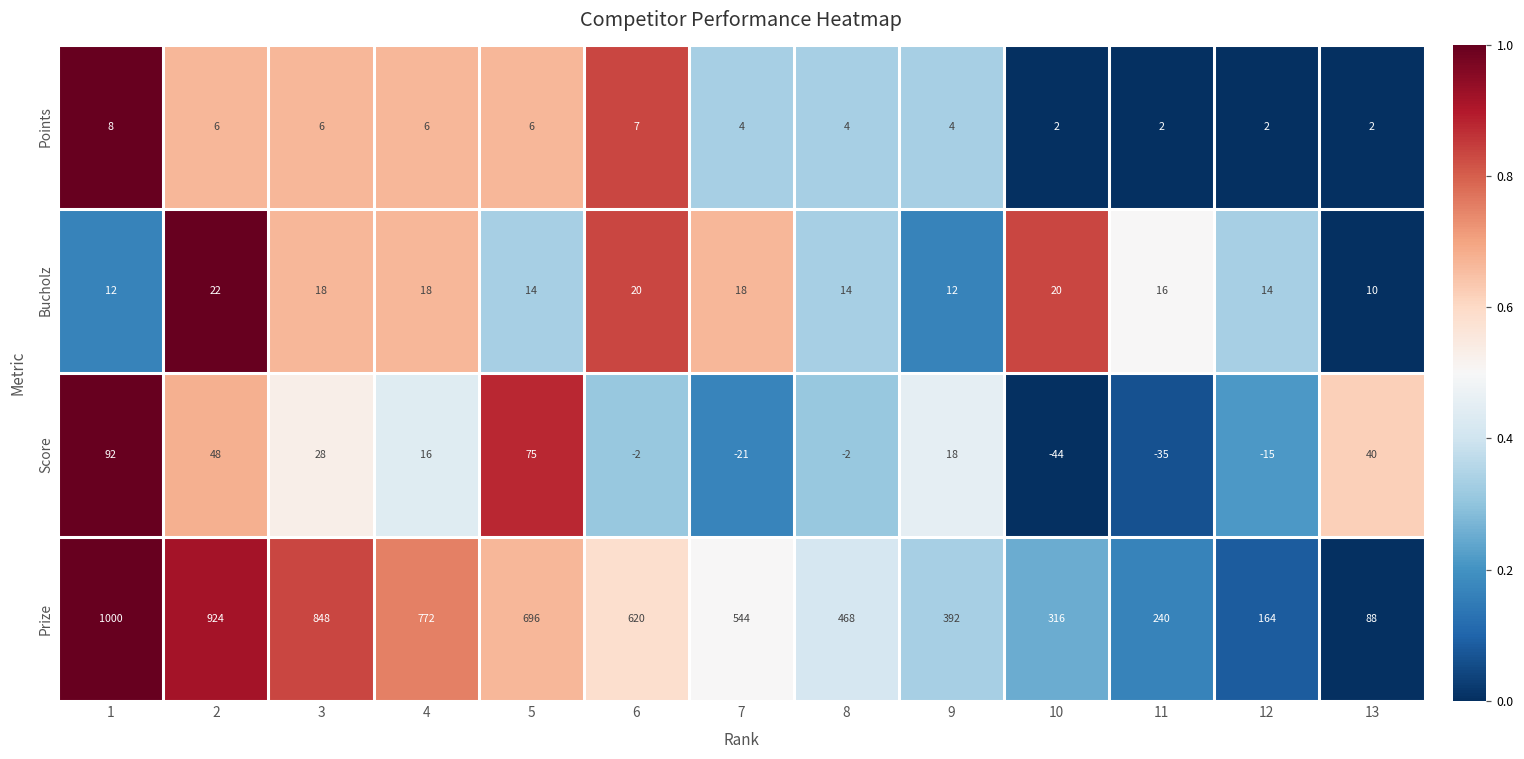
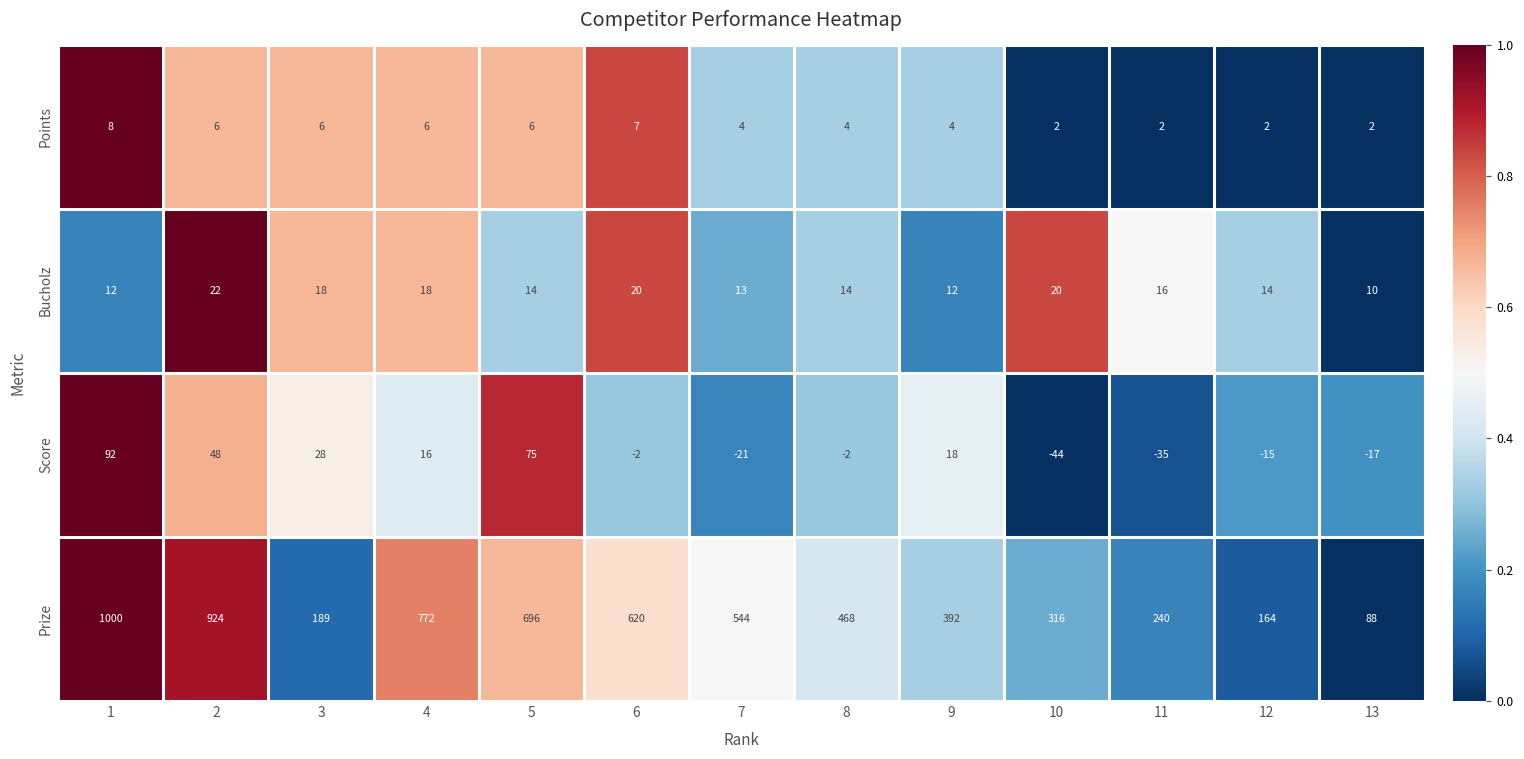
  {
    "Points": {
      "1": 8,
      "2": 6,
      "3": 6,
      "4": 6,
      "5": 6,
      "6": 7,
      "7": 4,
      "8": 4,
      "9": 4,
      "10": 2,
      "11": 2,
      "12": 2,
      "13": 2
    },
    "Bucholz": {
      "1": 12,
      "2": 22,
      "3": 18,
      "4": 18,
      "5": 14,
      "6": 20,
-     "7": 18,
+     "7": 13,
      "8": 14,
      "9": 12,
      "10": 20,
      "11": 16,
      "12": 14,
      "13": 10
    },
    "Score": {
      "1": 92,
      "2": 48,
      "3": 28,
      "4": 16,
      "5": 75,
      "6": -2,
      "7": -21,
      "8": -2,
      "9": 18,
      "10": -44,
      "11": -35,
      "12": -15,
-     "13": 40
+     "13": -17
    },
    "Prize": {
      "1": 1000,
      "2": 924,
-     "3": 848,
+     "3": 189,
      "4": 772,
      "5": 696,
      "6": 620,
      "7": 544,
      "8": 468,
      "9": 392,
      "10": 316,
      "11": 240,
      "12": 164,
      "13": 88
    }
  }
